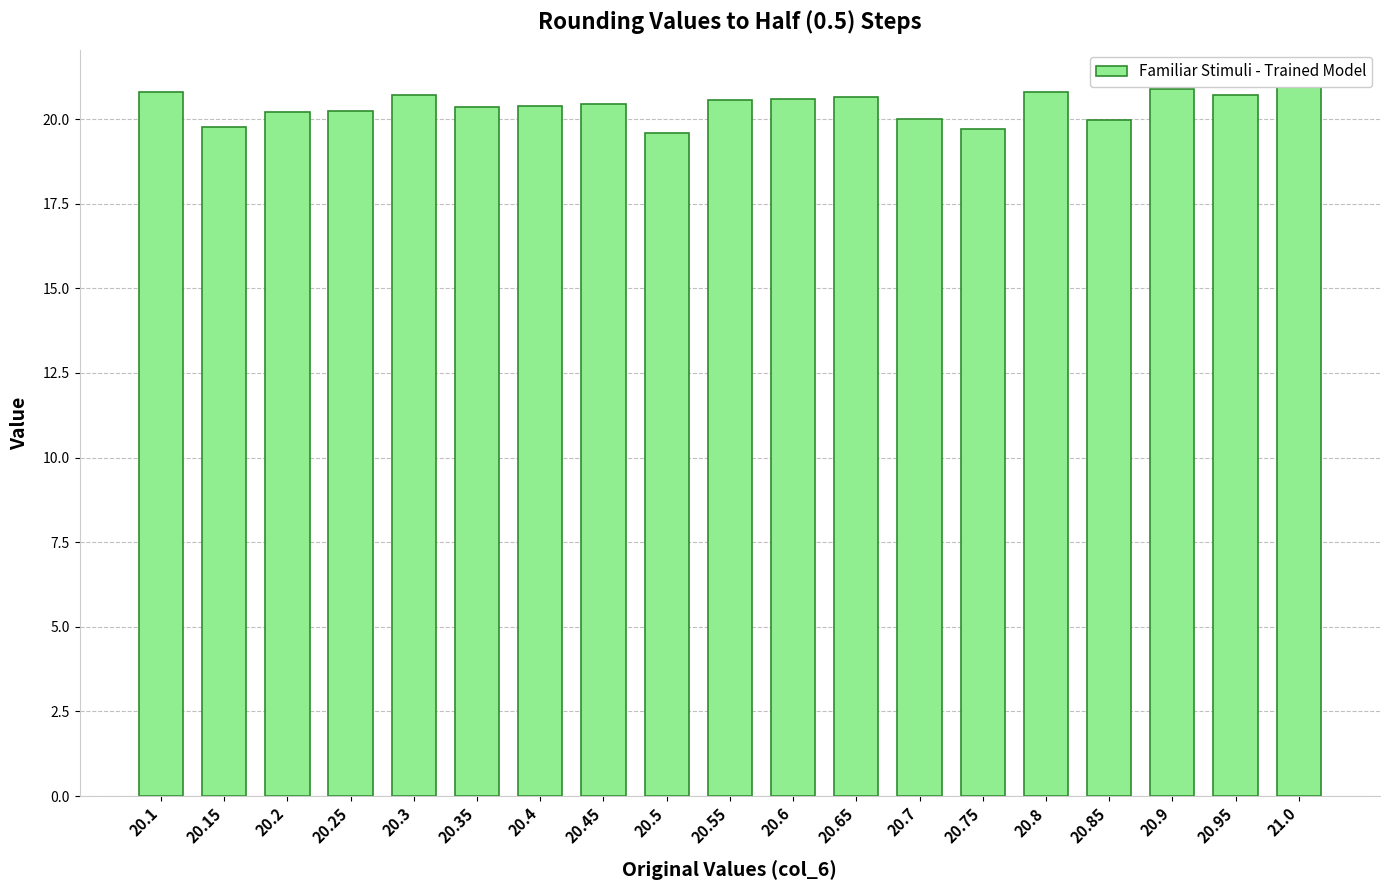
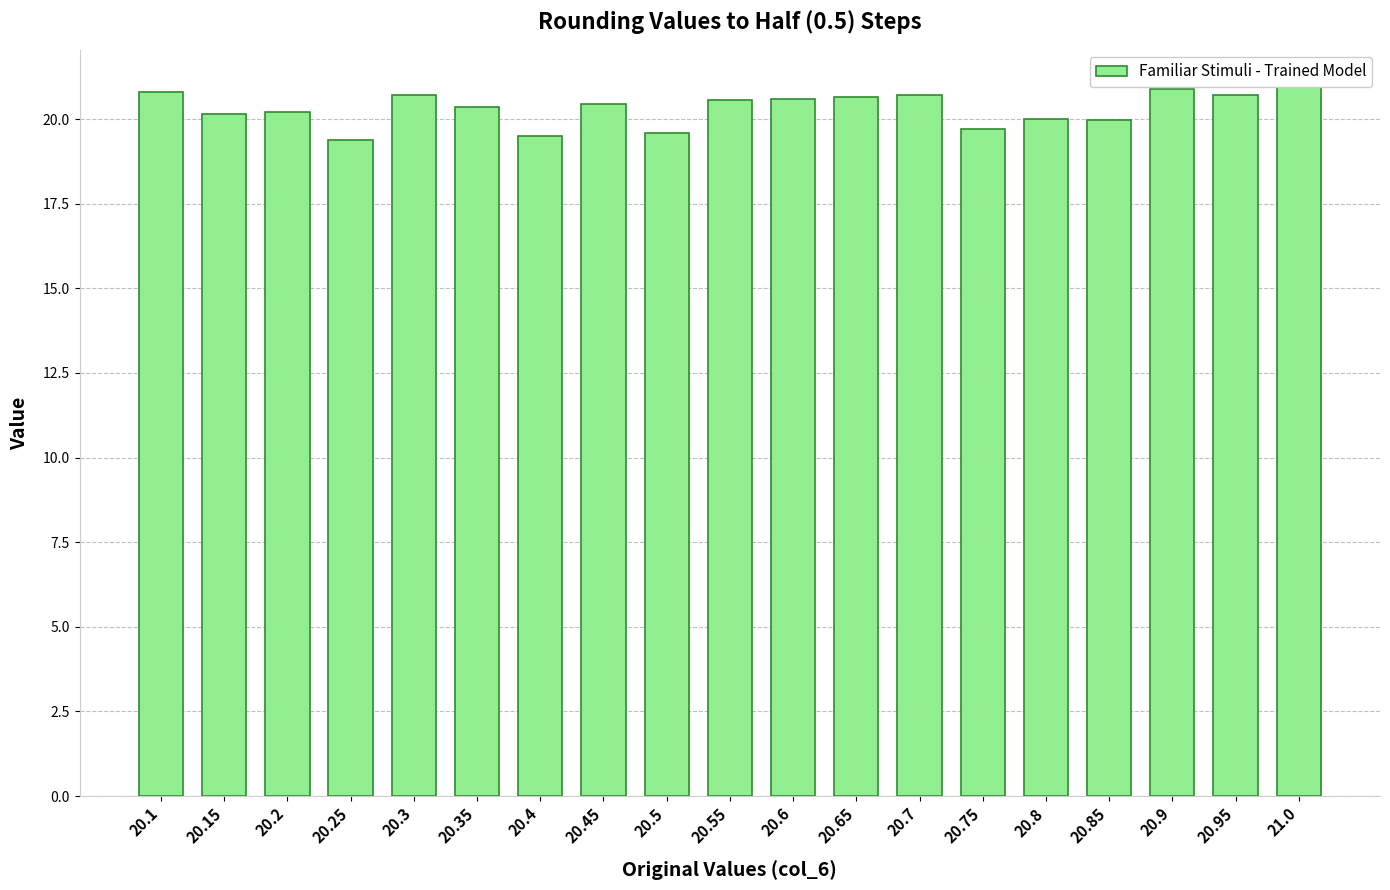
  {
    "20.1": 20.8,
-   "20.15": 19.8,
+   "20.15": 20.2,
    "20.2": 20.2,
-   "20.25": 20.3,
+   "20.25": 19.4,
    "20.3": 20.7,
    "20.35": 20.4,
-   "20.4": 20.4,
+   "20.4": 19.5,
    "20.45": 20.5,
    "20.5": 19.6,
    "20.55": 20.6,
    "20.6": 20.6,
    "20.65": 20.7,
-   "20.7": 20.0,
+   "20.7": 20.7,
    "20.75": 19.7,
-   "20.8": 20.8,
+   "20.8": 20.0,
    "20.85": 20.0,
    "20.9": 20.9,
    "20.95": 20.7
  }
